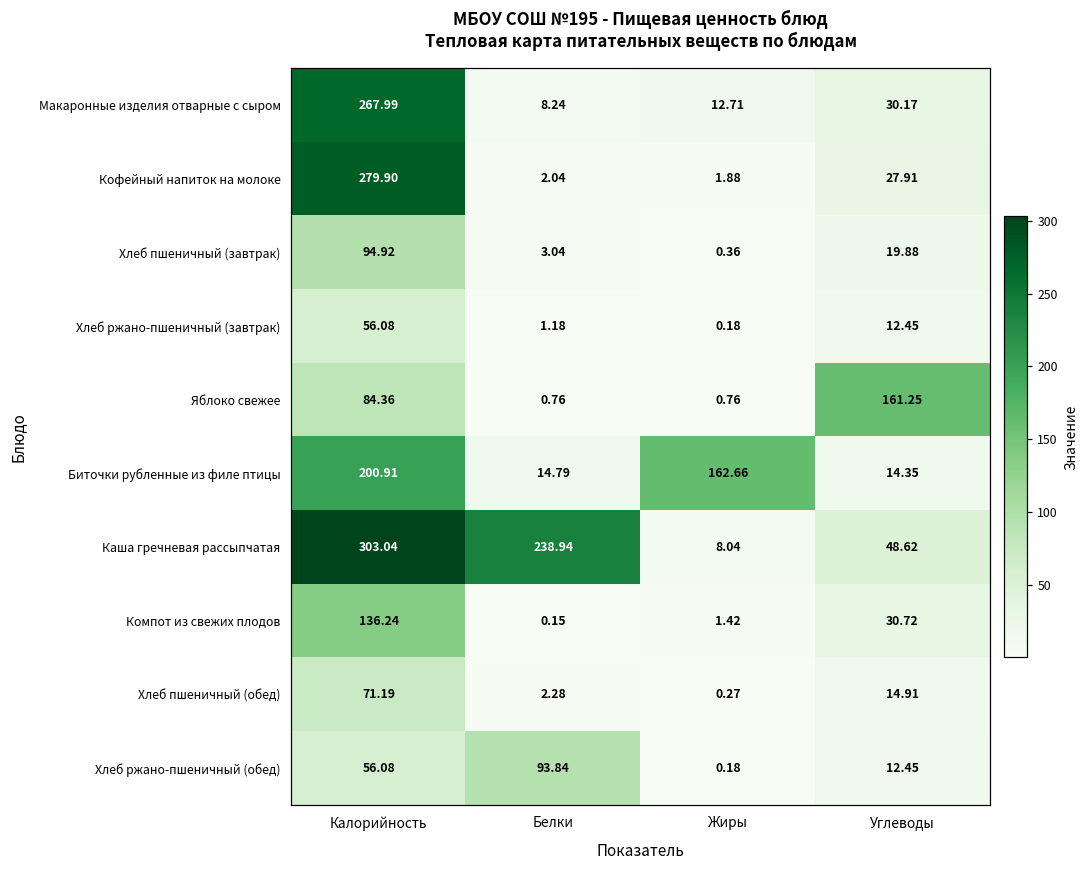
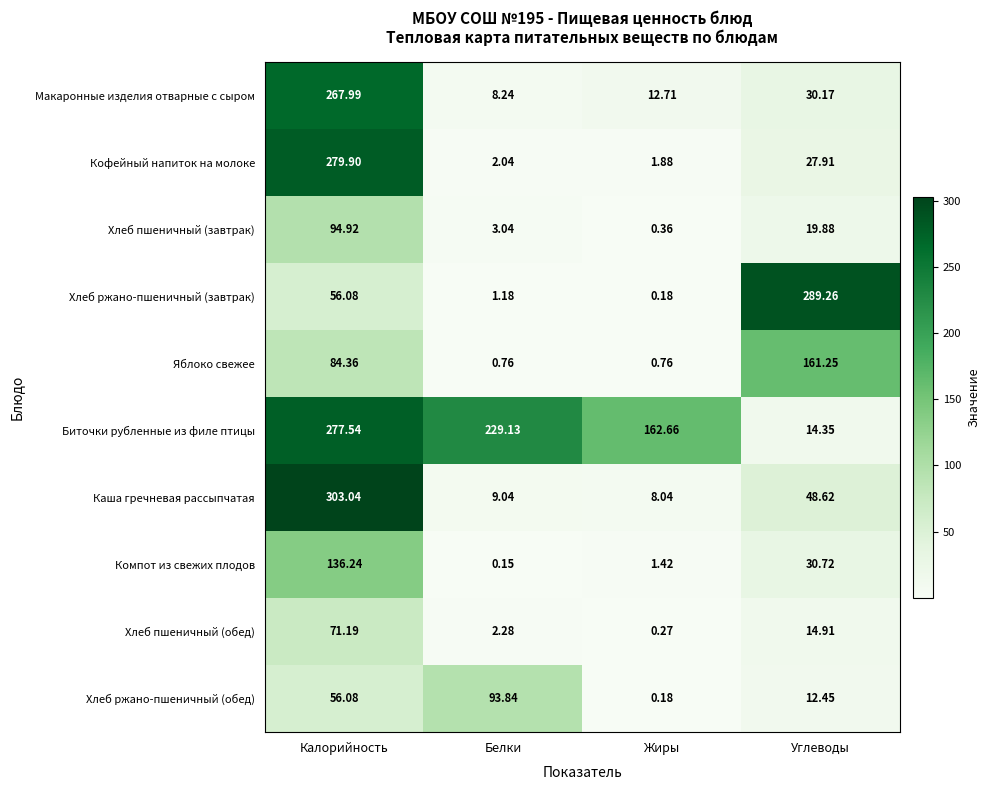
  {
    "Макаронные изделия отварные с сыром": {
      "Калорийность": 267.99,
      "Белки": 8.24,
      "Жиры": 12.71,
      "Углеводы": 30.17
    },
    "Кофейный напиток на молоке": {
      "Калорийность": 279.90,
      "Белки": 2.04,
      "Жиры": 1.88,
      "Углеводы": 27.91
    },
    "Хлеб пшеничный (завтрак)": {
      "Калорийность": 94.92,
      "Белки": 3.04,
      "Жиры": 0.36,
      "Углеводы": 19.88
    },
    "Хлеб ржано-пшеничный (завтрак)": {
      "Калорийность": 56.08,
      "Белки": 1.18,
      "Жиры": 0.18,
-     "Углеводы": 12.45
+     "Углеводы": 289.26
    },
    "Яблоко свежее": {
      "Калорийность": 84.36,
      "Белки": 0.76,
      "Жиры": 0.76,
      "Углеводы": 161.25
    },
    "Биточки рубленные из филе птицы": {
-     "Калорийность": 200.91,
-     "Белки": 14.79,
+     "Калорийность": 277.54,
+     "Белки": 229.13,
      "Жиры": 162.66,
      "Углеводы": 14.35
    },
    "Каша гречневая рассыпчатая": {
      "Калорийность": 303.04,
-     "Белки": 238.94,
+     "Белки": 9.04,
      "Жиры": 8.04,
      "Углеводы": 48.62
    },
    "Компот из свежих плодов": {
      "Калорийность": 136.24,
      "Белки": 0.15,
      "Жиры": 1.42,
      "Углеводы": 30.72
    },
    "Хлеб пшеничный (обед)": {
      "Калорийность": 71.19,
      "Белки": 2.28,
      "Жиры": 0.27,
      "Углеводы": 14.91
    },
    "Хлеб ржано-пшеничный (обед)": {
      "Калорийность": 56.08,
      "Белки": 93.84,
      "Жиры": 0.18,
      "Углеводы": 12.45
    }
  }
